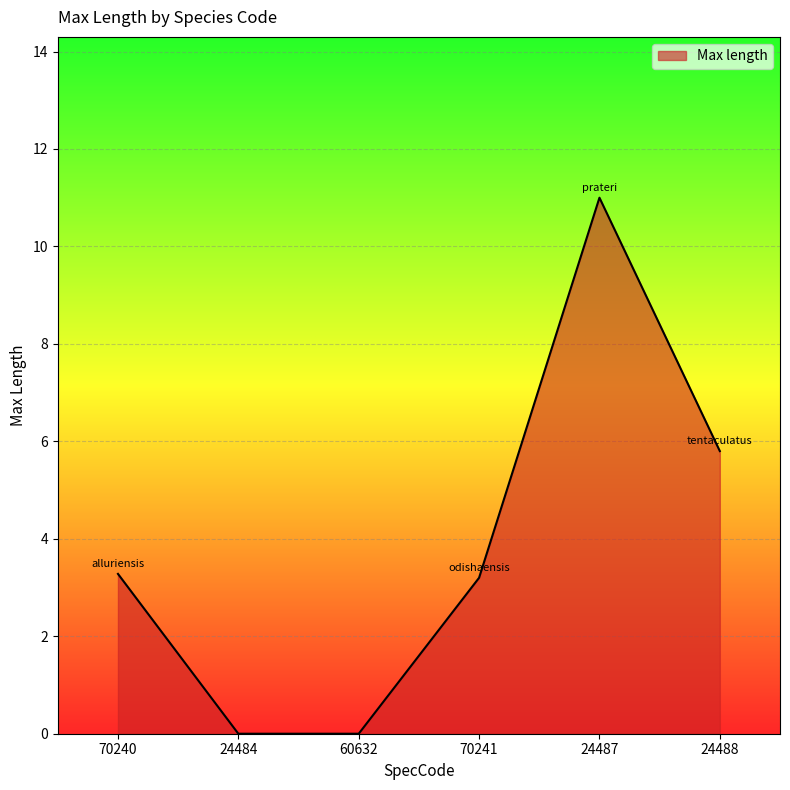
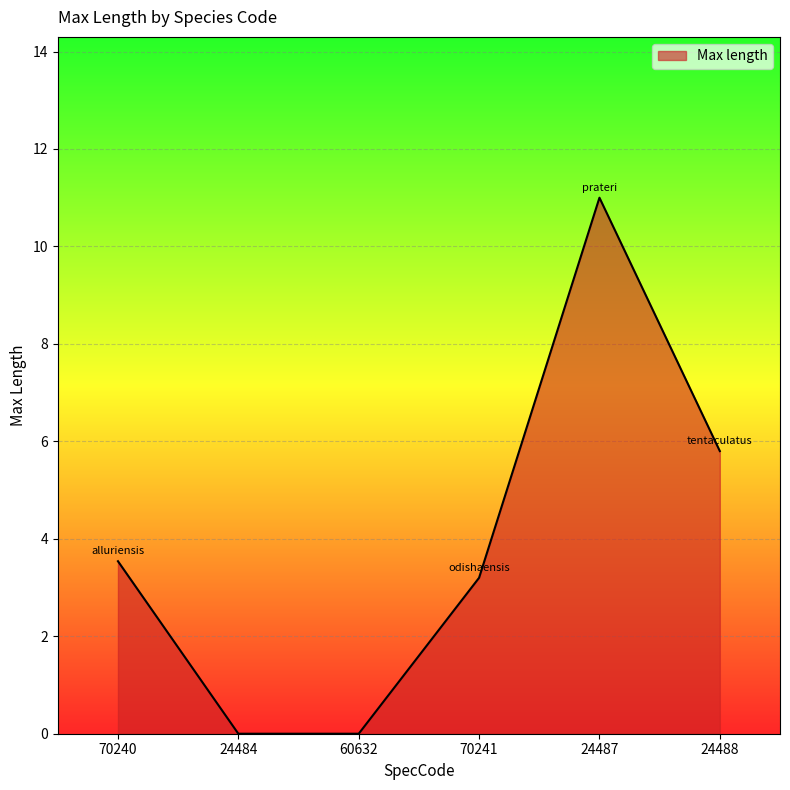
  {
-   "70240": 3.3,
+   "70240": 3.5,
    "24484": 0.0,
    "60632": 0.0,
    "70241": 3.2,
    "24487": 11.0,
    "24488": 5.8
  }
